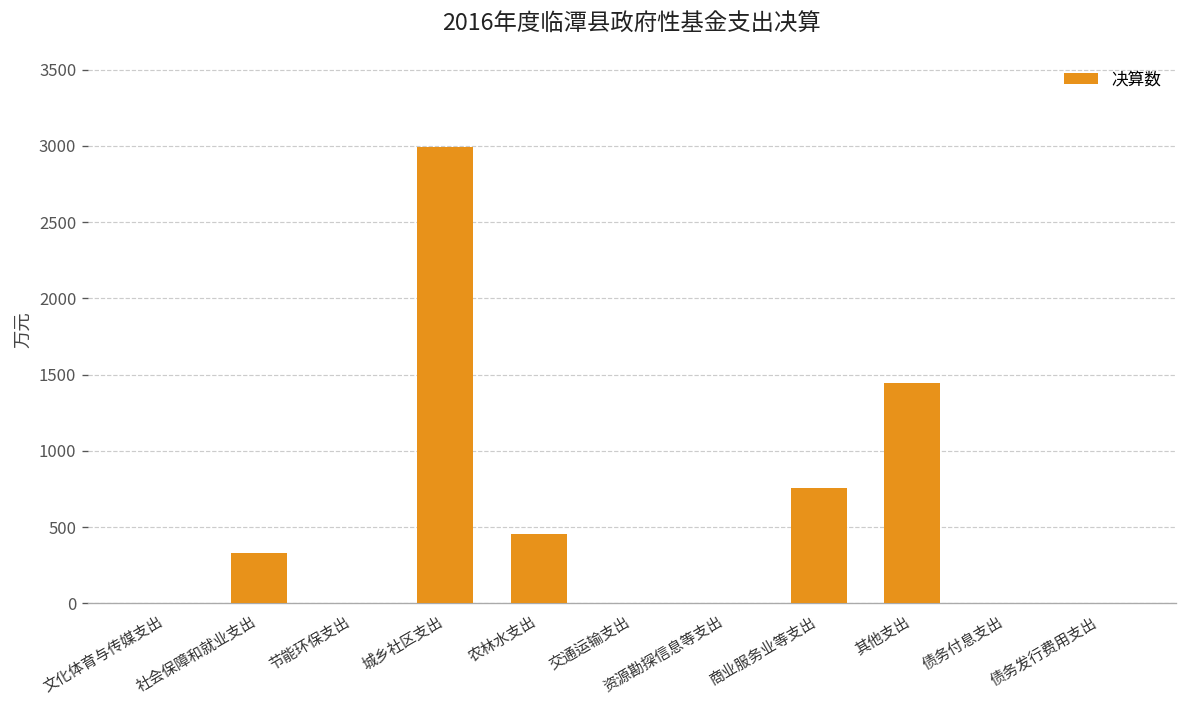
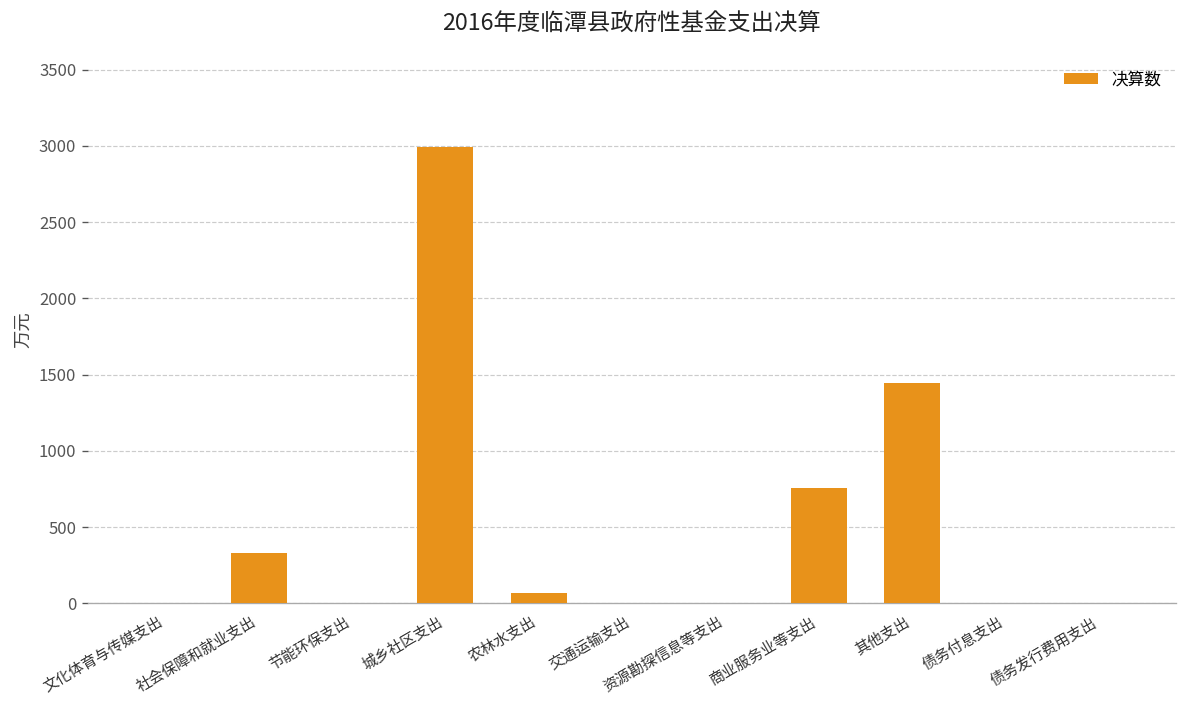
  {
    "文化体育与传媒支出": 0,
    "社会保障和就业支出": 330,
    "节能环保支出": 0,
    "城乡社区支出": 2990,
-   "农林水支出": 450,
+   "农林水支出": 70,
    "交通运输支出": 0,
    "资源勘探信息等支出": 0,
    "商业服务业等支出": 750,
    "其他支出": 1450,
    "债务付息支出": 0,
    "债务发行费用支出": 0
  }
